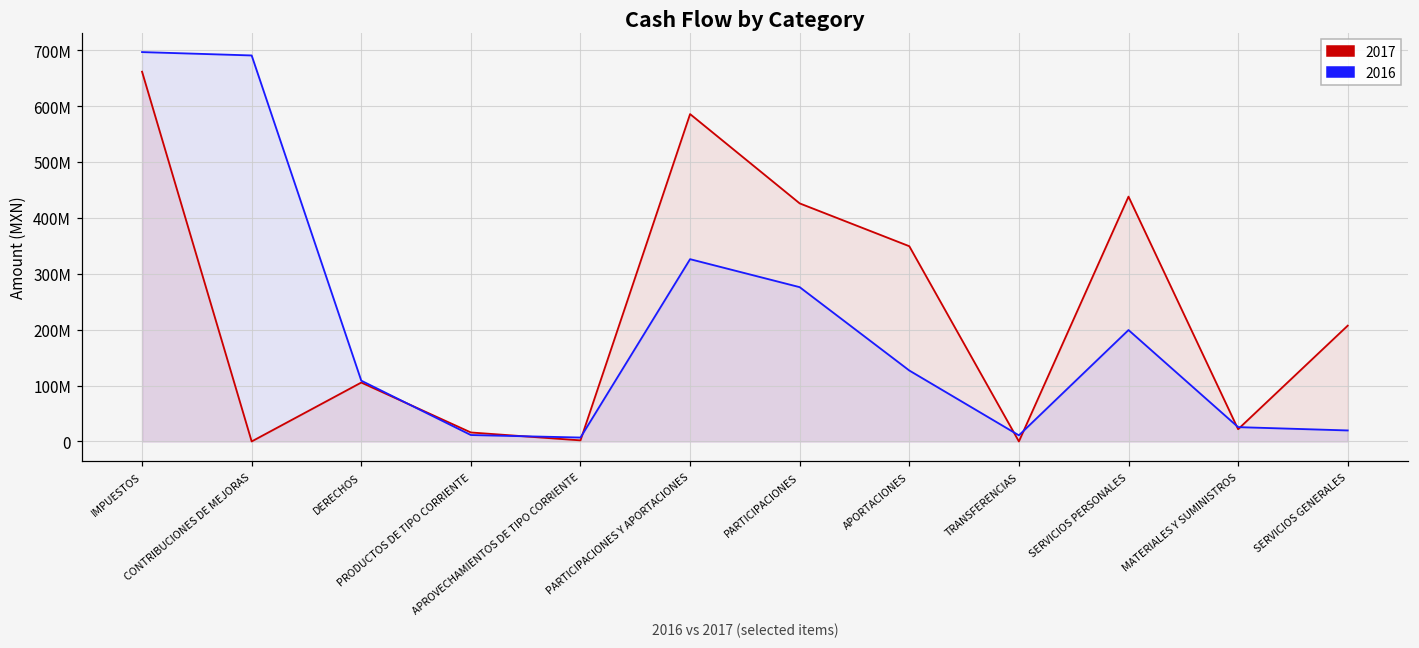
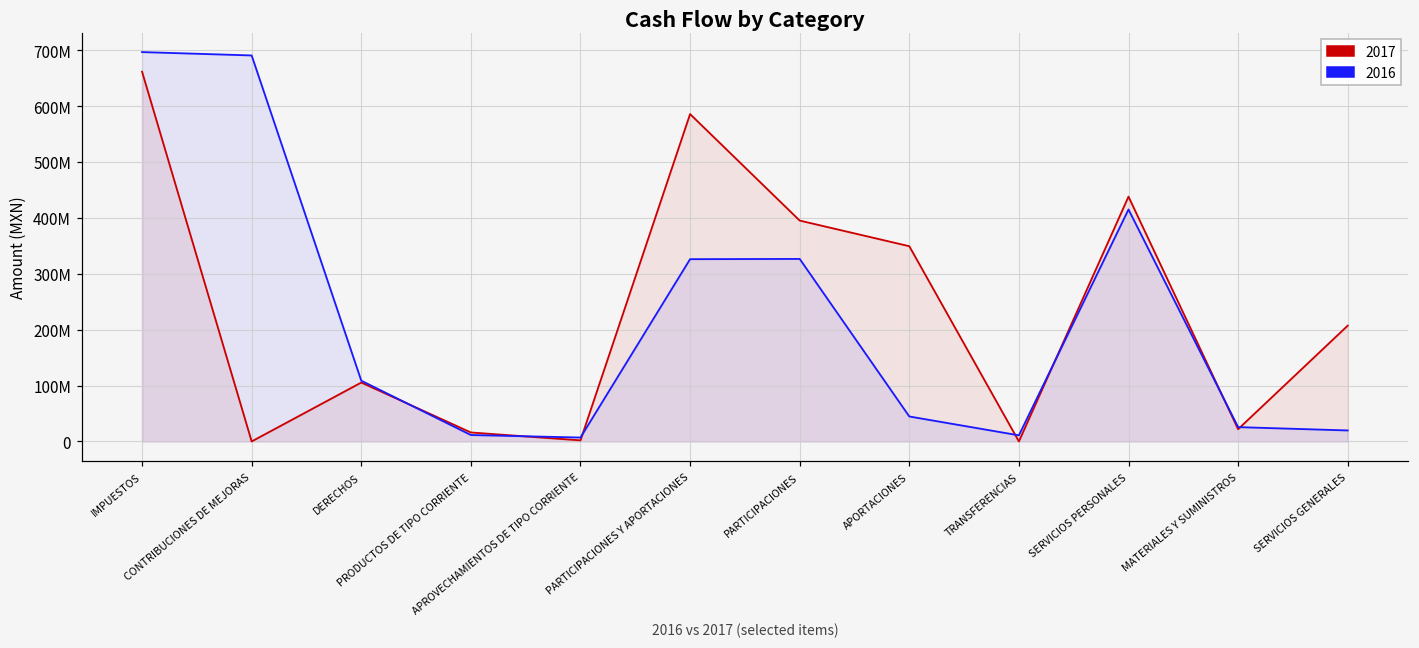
  {
    "2017": {
      "IMPUESTOS": 660000000,
      "CONTRIBUCIONES DE MEJORAS": 0,
      "PARTICIPACIONES Y APORTACIONES": 590000000,
-     "PARTICIPACIONES": 430000000,
+     "PARTICIPACIONES": 400000000,
      "APORTACIONES": 350000000,
      "TRANSFERENCIAS": 0,
      "SERVICIOS PERSONALES": 440000000,
      "SERVICIOS GENERALES": 210000000
    },
    "2016": {
      "IMPUESTOS": 700000000,
      "CONTRIBUCIONES DE MEJORAS": 690000000,
      "PARTICIPACIONES Y APORTACIONES": 330000000,
-     "PARTICIPACIONES": 280000000,
-     "APORTACIONES": 130000000,
+     "PARTICIPACIONES": 330000000,
+     "APORTACIONES": 40000000,
      "TRANSFERENCIAS": 10000000,
-     "SERVICIOS PERSONALES": 200000000,
+     "SERVICIOS PERSONALES": 410000000,
      "SERVICIOS GENERALES": 20000000
    }
  }
